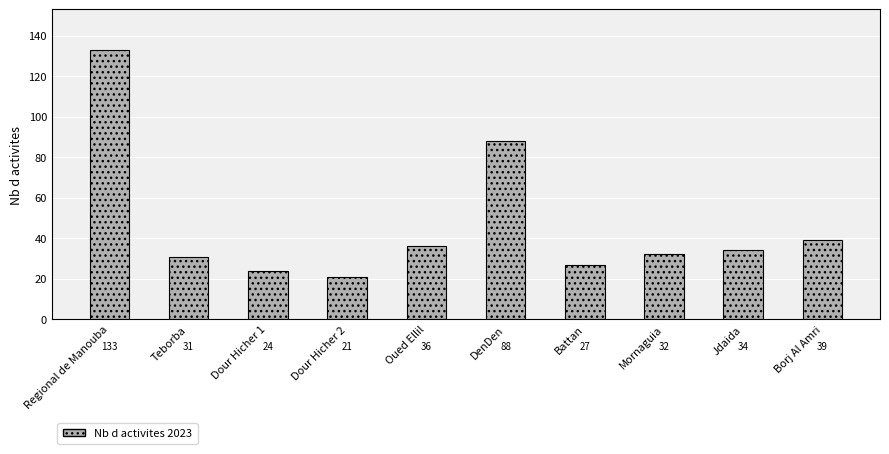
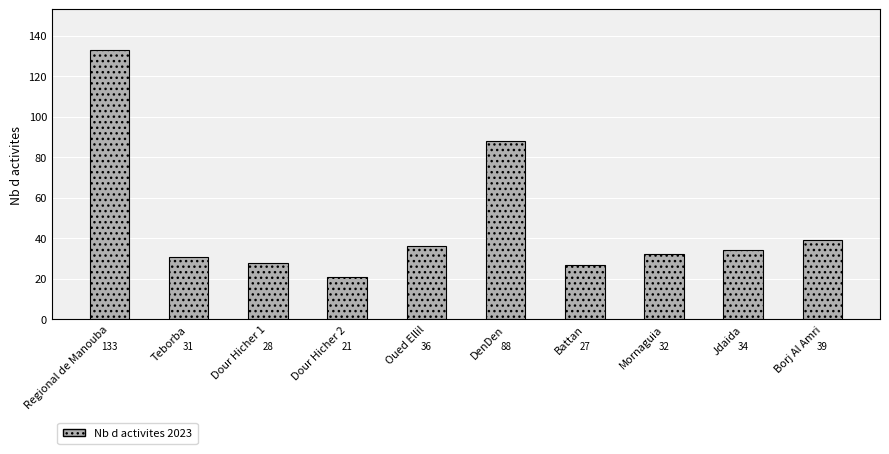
  {
-   "Dour Hicher 1": 24
+   "Dour Hicher 1": 28
  }
